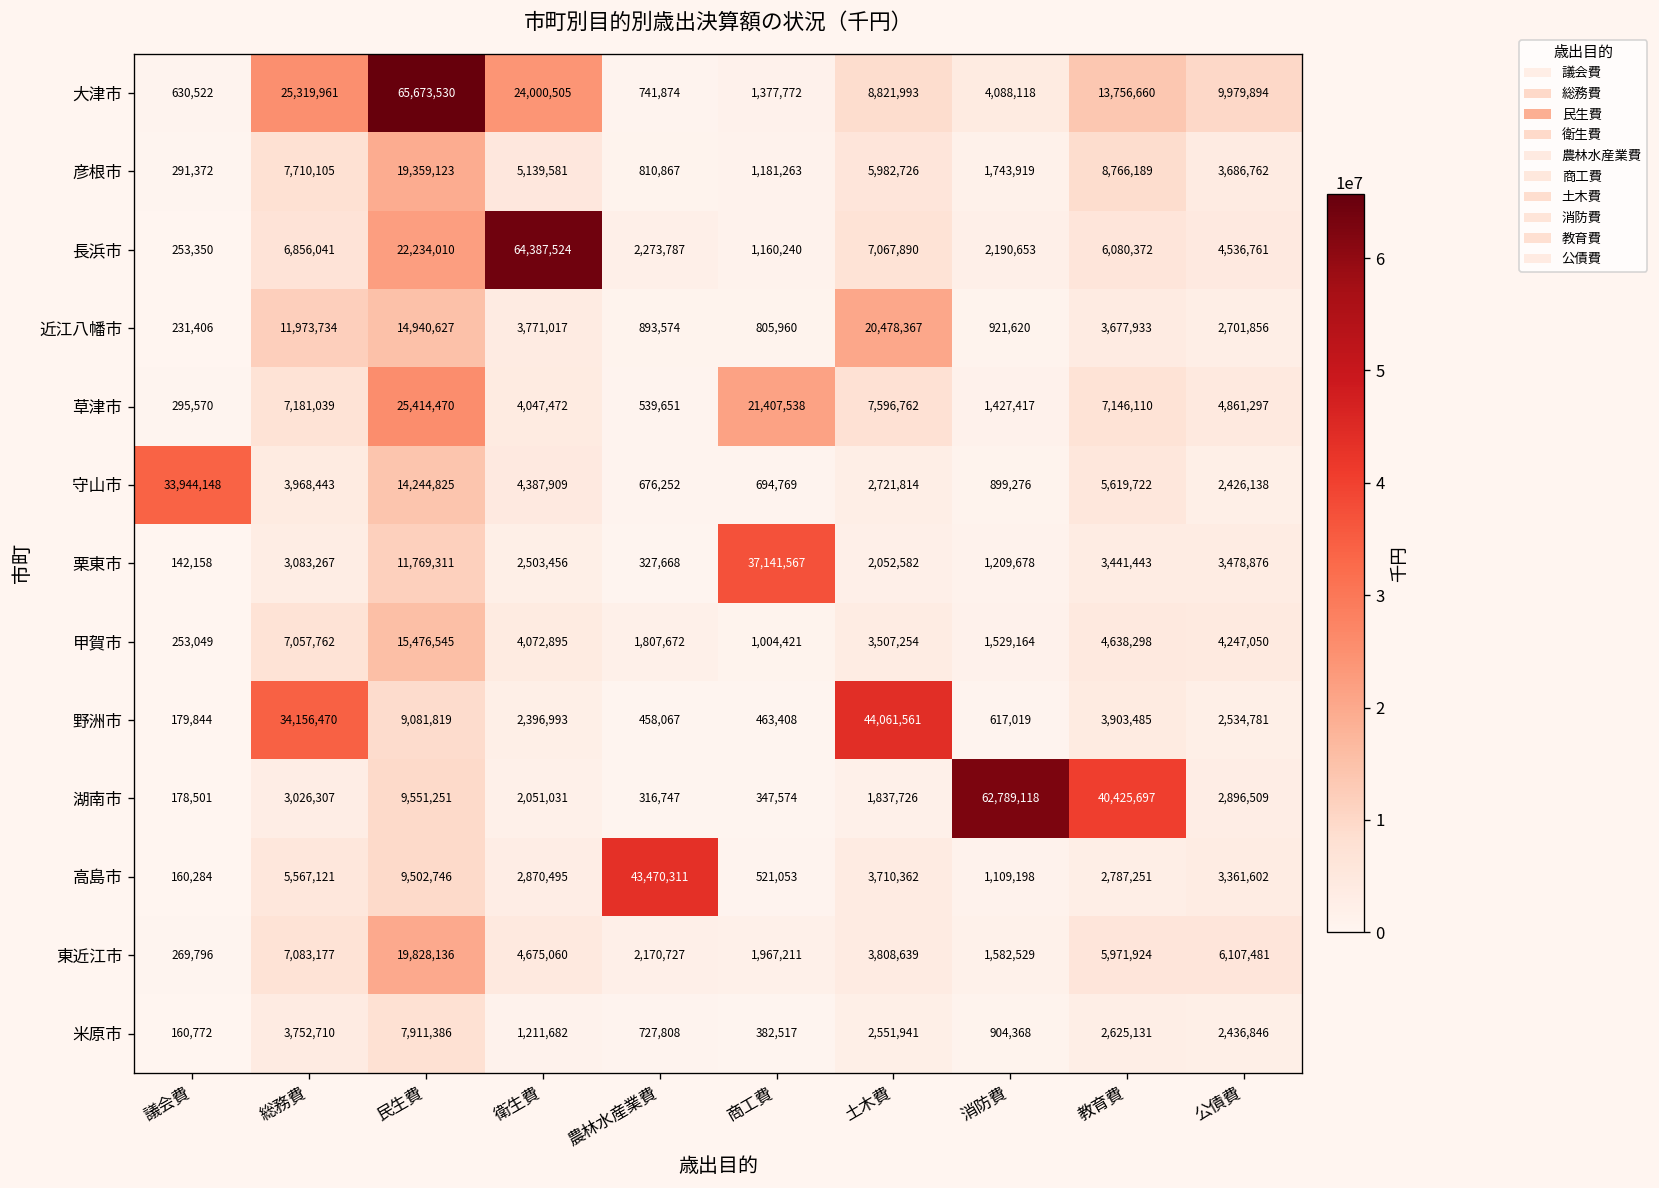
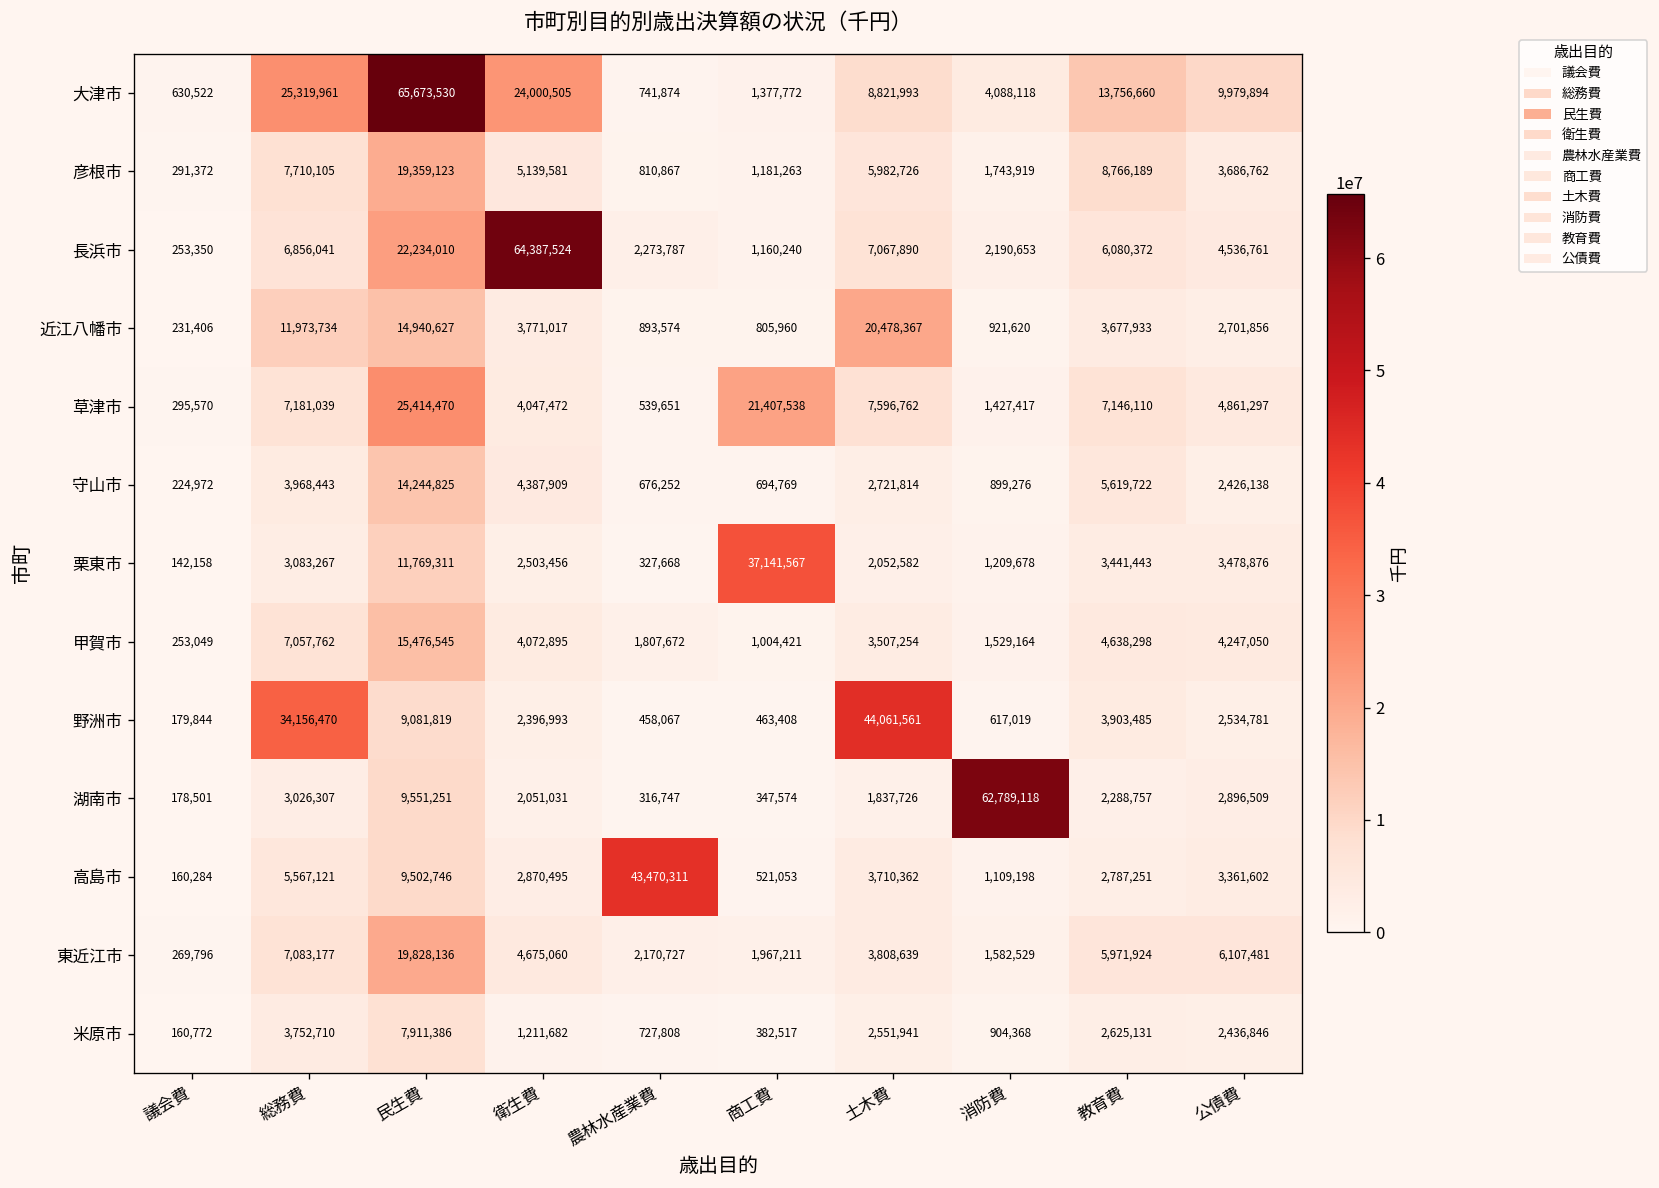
  {
    "大津市": {
      "議会費": "630,522",
      "総務費": "25,319,961",
      "民生費": "65,673,530",
      "衛生費": "24,000,505",
      "農林水産業費": "741,874",
      "商工費": "1,377,772",
      "土木費": "8,821,993",
      "消防費": "4,088,118",
      "教育費": "13,756,660",
      "公債費": "9,979,894"
    },
    "彦根市": {
      "議会費": "291,372",
      "総務費": "7,710,105",
      "民生費": "19,359,123",
      "衛生費": "5,139,581",
      "農林水産業費": "810,867",
      "商工費": "1,181,263",
      "土木費": "5,982,726",
      "消防費": "1,743,919",
      "教育費": "8,766,189",
      "公債費": "3,686,762"
    },
    "長浜市": {
      "議会費": "253,350",
      "総務費": "6,856,041",
      "民生費": "22,234,010",
      "衛生費": "64,387,524",
      "農林水産業費": "2,273,787",
      "商工費": "1,160,240",
      "土木費": "7,067,890",
      "消防費": "2,190,653",
      "教育費": "6,080,372",
      "公債費": "4,536,761"
    },
    "近江八幡市": {
      "議会費": "231,406",
      "総務費": "11,973,734",
      "民生費": "14,940,627",
      "衛生費": "3,771,017",
      "農林水産業費": "893,574",
      "商工費": "805,960",
      "土木費": "20,478,367",
      "消防費": "921,620",
      "教育費": "3,677,933",
      "公債費": "2,701,856"
    },
    "草津市": {
      "議会費": "295,570",
      "総務費": "7,181,039",
      "民生費": "25,414,470",
      "衛生費": "4,047,472",
      "農林水産業費": "539,651",
      "商工費": "21,407,538",
      "土木費": "7,596,762",
      "消防費": "1,427,417",
      "教育費": "7,146,110",
      "公債費": "4,861,297"
    },
    "守山市": {
-     "議会費": "33,944,148",
+     "議会費": "224,972",
      "総務費": "3,968,443",
      "民生費": "14,244,825",
      "衛生費": "4,387,909",
      "農林水産業費": "676,252",
      "商工費": "694,769",
      "土木費": "2,721,814",
      "消防費": "899,276",
      "教育費": "5,619,722",
      "公債費": "2,426,138"
    },
    "栗東市": {
      "議会費": "142,158",
      "総務費": "3,083,267",
      "民生費": "11,769,311",
      "衛生費": "2,503,456",
      "農林水産業費": "327,668",
      "商工費": "37,141,567",
      "土木費": "2,052,582",
      "消防費": "1,209,678",
      "教育費": "3,441,443",
      "公債費": "3,478,876"
    },
    "甲賀市": {
      "議会費": "253,049",
      "総務費": "7,057,762",
      "民生費": "15,476,545",
      "衛生費": "4,072,895",
      "農林水産業費": "1,807,672",
      "商工費": "1,004,421",
      "土木費": "3,507,254",
      "消防費": "1,529,164",
      "教育費": "4,638,298",
      "公債費": "4,247,050"
    },
    "野洲市": {
      "議会費": "179,844",
      "総務費": "34,156,470",
      "民生費": "9,081,819",
      "衛生費": "2,396,993",
      "農林水産業費": "458,067",
      "商工費": "463,408",
      "土木費": "44,061,561",
      "消防費": "617,019",
      "教育費": "3,903,485",
      "公債費": "2,534,781"
    },
    "湖南市": {
      "議会費": "178,501",
      "総務費": "3,026,307",
      "民生費": "9,551,251",
      "衛生費": "2,051,031",
      "農林水産業費": "316,747",
      "商工費": "347,574",
      "土木費": "1,837,726",
      "消防費": "62,789,118",
-     "教育費": "40,425,697",
+     "教育費": "2,288,757",
      "公債費": "2,896,509"
    },
    "高島市": {
      "議会費": "160,284",
      "総務費": "5,567,121",
      "民生費": "9,502,746",
      "衛生費": "2,870,495",
      "農林水産業費": "43,470,311",
      "商工費": "521,053",
      "土木費": "3,710,362",
      "消防費": "1,109,198",
      "教育費": "2,787,251",
      "公債費": "3,361,602"
    },
    "東近江市": {
      "議会費": "269,796",
      "総務費": "7,083,177",
      "民生費": "19,828,136",
      "衛生費": "4,675,060",
      "農林水産業費": "2,170,727",
      "商工費": "1,967,211",
      "土木費": "3,808,639",
      "消防費": "1,582,529",
      "教育費": "5,971,924",
      "公債費": "6,107,481"
    },
    "米原市": {
      "議会費": "160,772",
      "総務費": "3,752,710",
      "民生費": "7,911,386",
      "衛生費": "1,211,682",
      "農林水産業費": "727,808",
      "商工費": "382,517",
      "土木費": "2,551,941",
      "消防費": "904,368",
      "教育費": "2,625,131",
      "公債費": "2,436,846"
    }
  }
